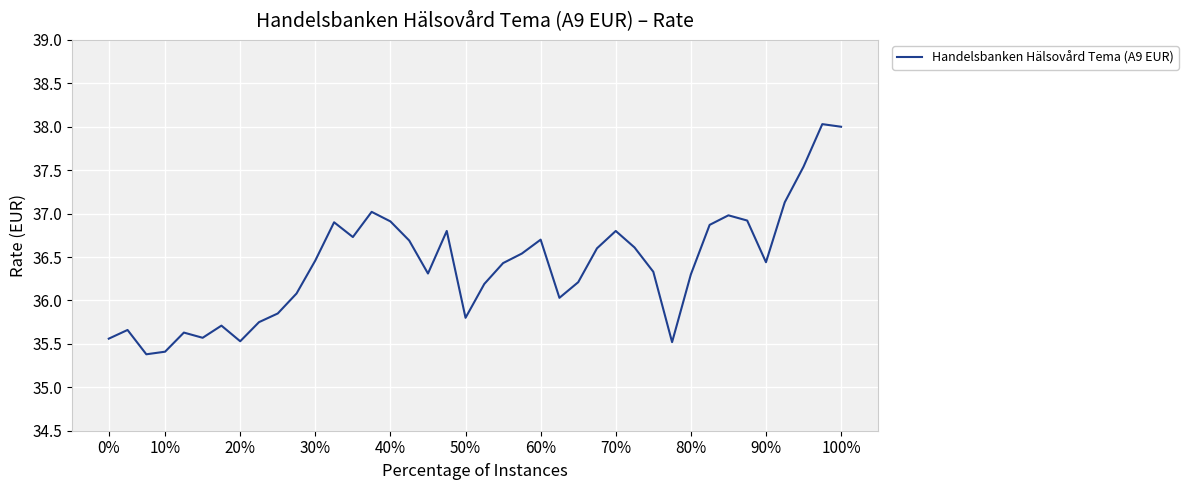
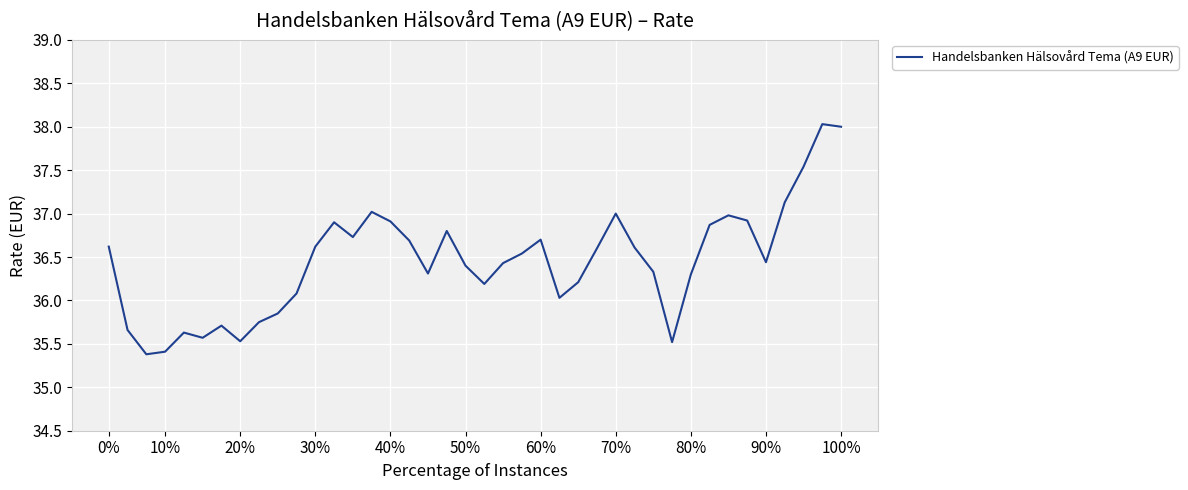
  {
-   "0%": 35.6,
+   "0%": 36.6,
    "10%": 35.4,
    "20%": 35.5,
-   "30%": 36.5,
+   "30%": 36.6,
    "40%": 36.9,
-   "50%": 35.8,
+   "50%": 36.4,
    "60%": 36.7,
-   "70%": 36.8,
+   "70%": 37.0,
    "80%": 36.3,
    "90%": 36.4,
    "100%": 38.0
  }
